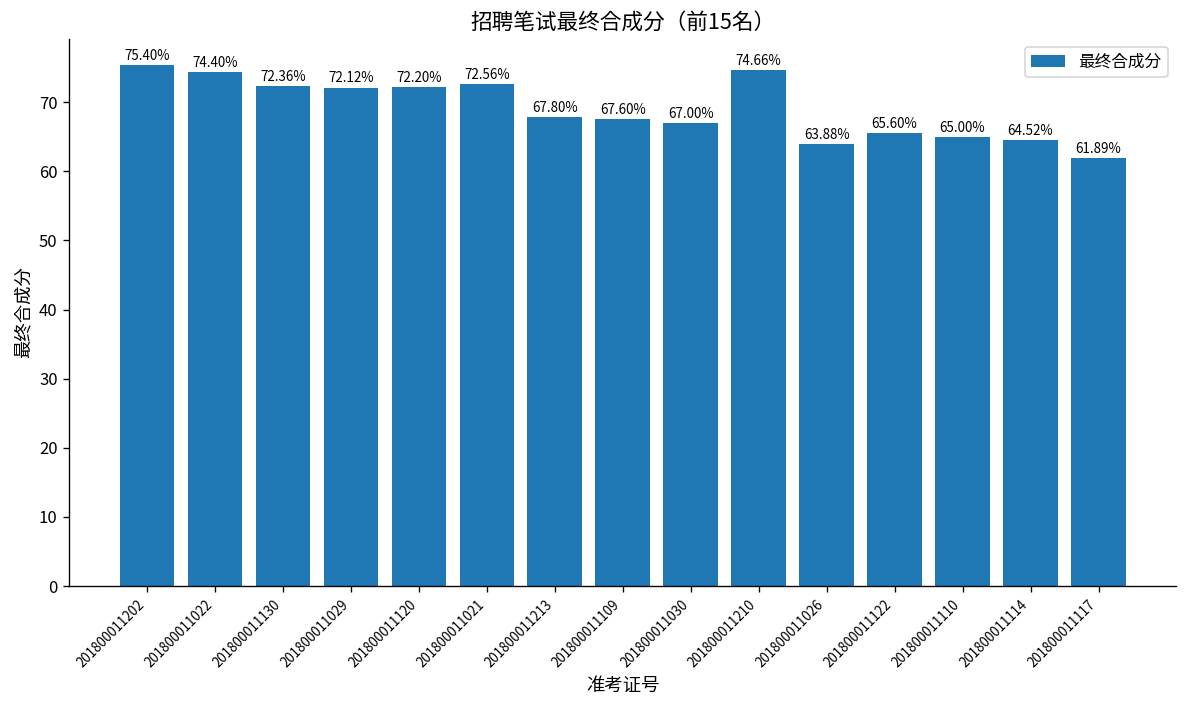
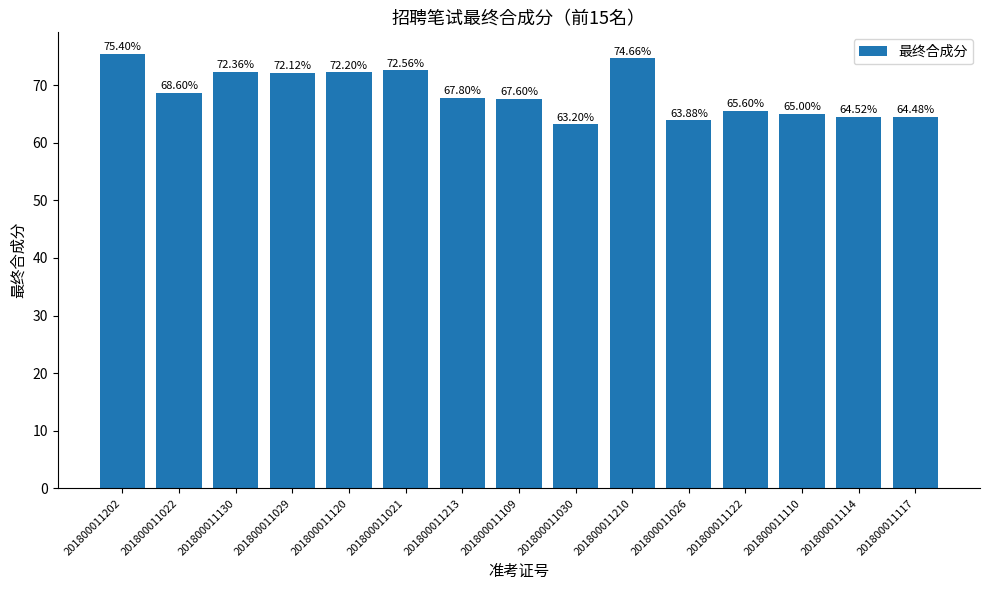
  {
    "201800011202": "75.40%",
-   "201800011022": "74.40%",
+   "201800011022": "68.60%",
    "201800011130": "72.36%",
    "201800011029": "72.12%",
    "201800011120": "72.20%",
    "201800011021": "72.56%",
    "201800011213": "67.80%",
    "201800011109": "67.60%",
-   "201800011030": "67.00%",
+   "201800011030": "63.20%",
    "201800011210": "74.66%",
    "201800011026": "63.88%",
    "201800011122": "65.60%",
    "201800011110": "65.00%",
    "201800011114": "64.52%",
-   "201800011117": "61.89%"
+   "201800011117": "64.48%"
  }
